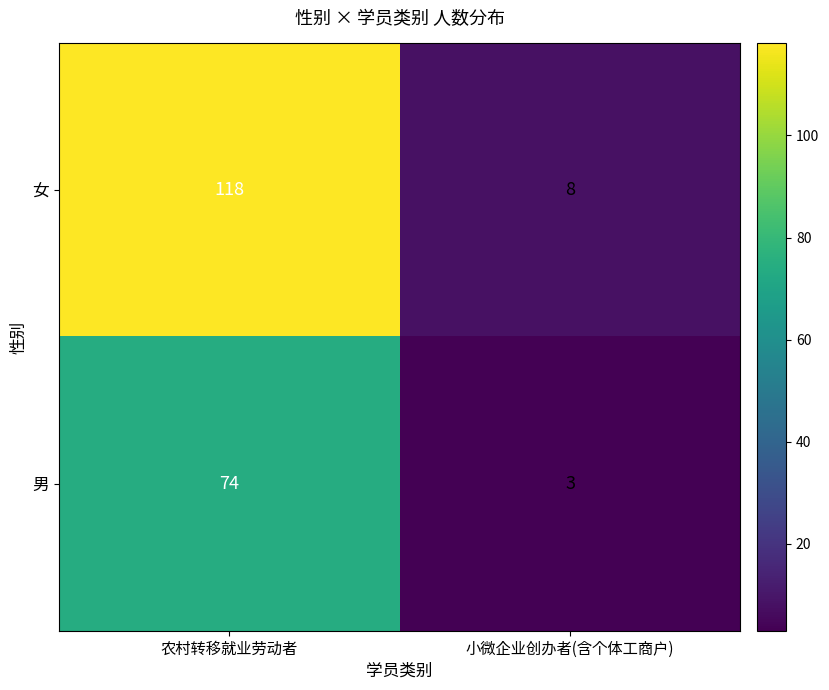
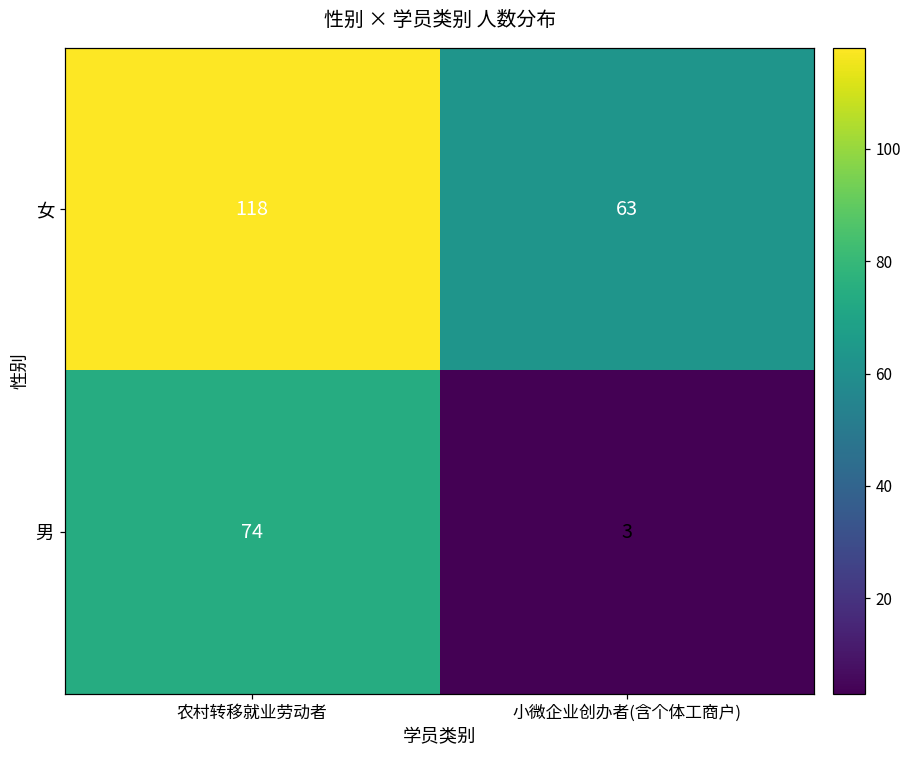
  {
    "女": {
      "农村转移就业劳动者": 118,
-     "小微企业创办者(含个体工商户)": 8
+     "小微企业创办者(含个体工商户)": 63
    },
    "男": {
      "农村转移就业劳动者": 74,
      "小微企业创办者(含个体工商户)": 3
    }
  }
